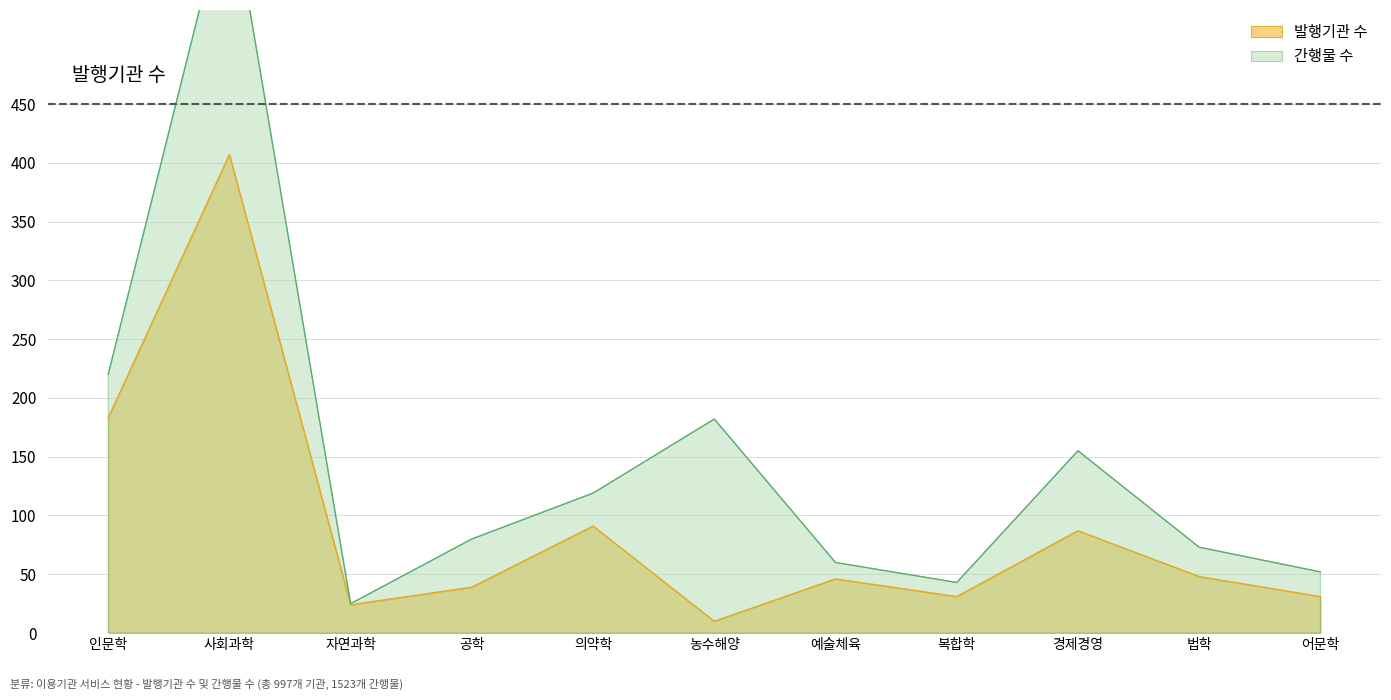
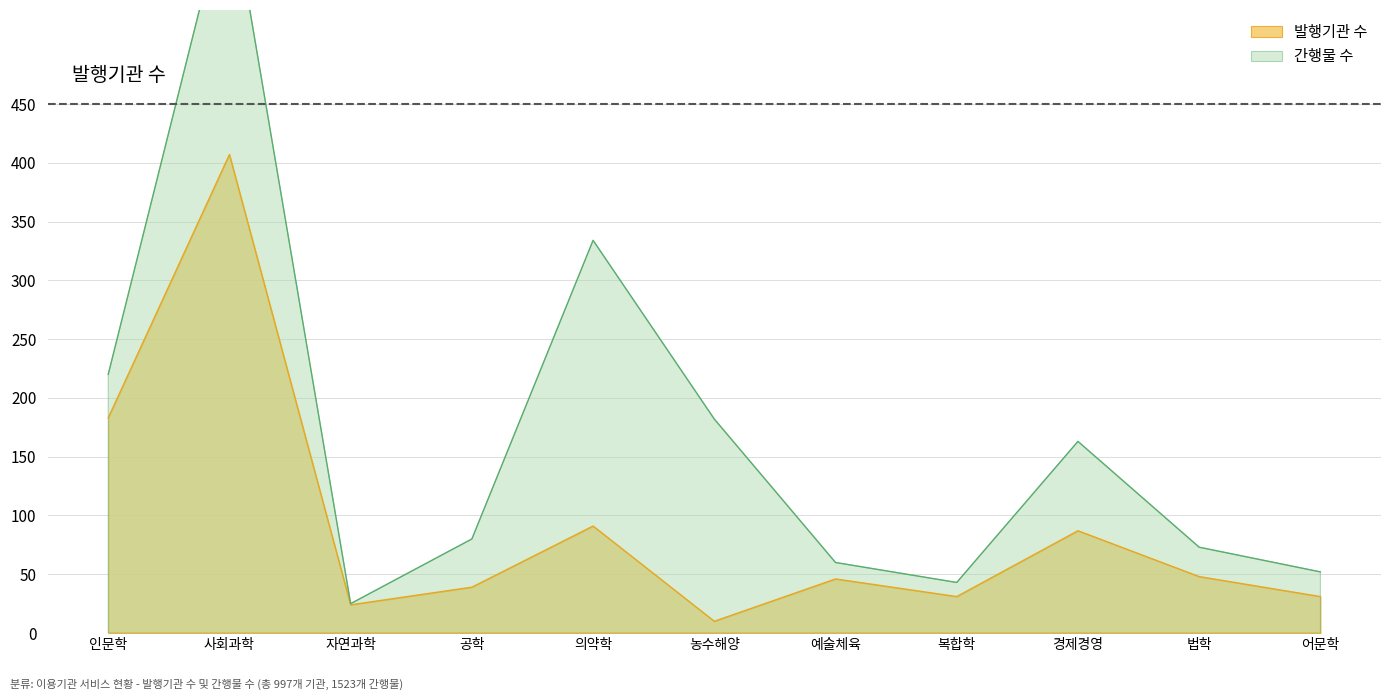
  {
    "발행기관 수": {
      "인문학": 183,
      "사회과학": 407,
      "공학": 39,
      "의약학": 91,
      "농수해양": 10,
      "예술체육": 46,
      "복합학": 31,
      "경제경영": 87,
      "법학": 48,
      "어문학": 31
    },
    "간행물 수": {
      "인문학": 220,
      "공학": 80,
-     "의약학": 119,
+     "의약학": 334,
      "농수해양": 182,
      "예술체육": 60,
      "복합학": 43,
-     "경제경영": 155,
+     "경제경영": 163,
      "법학": 73,
      "어문학": 52
    }
  }
